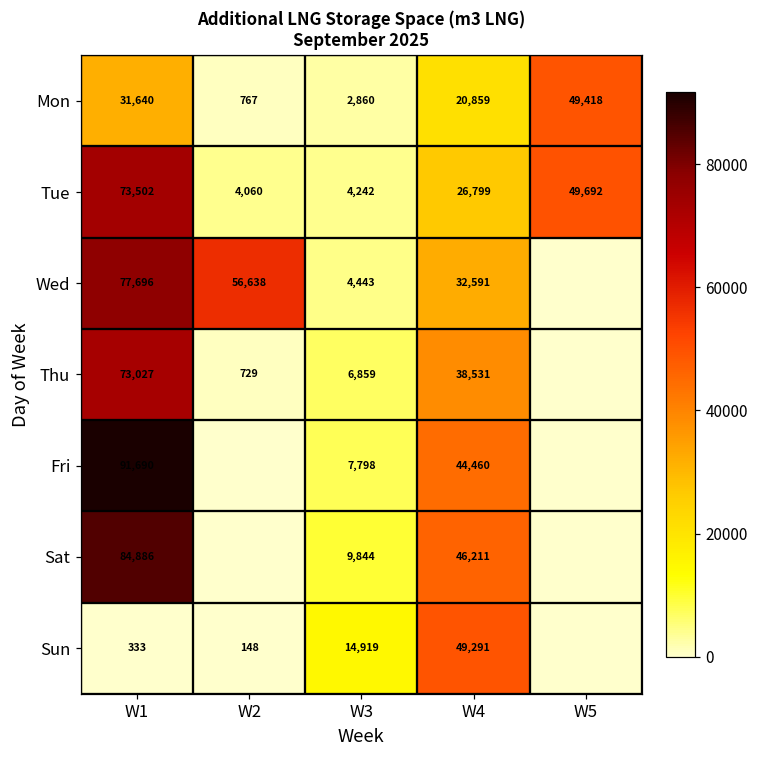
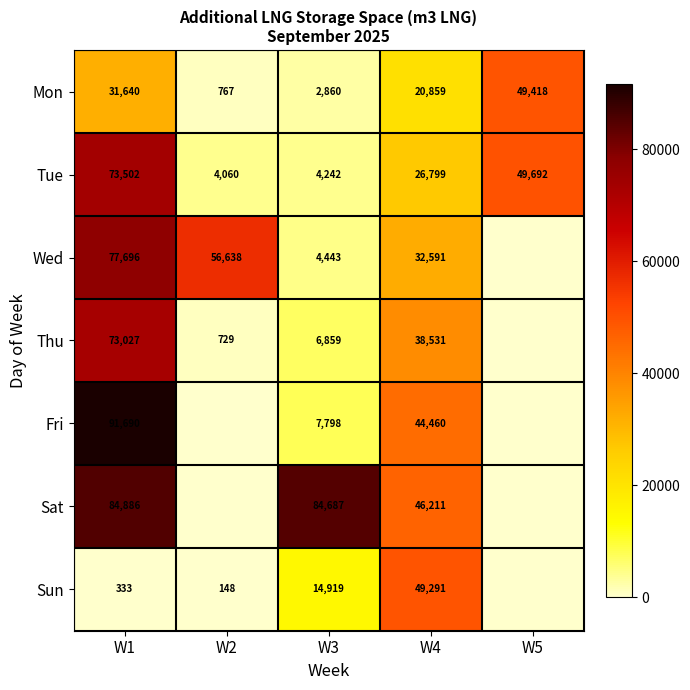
  {
    "Mon": {
      "W1": "31,640",
      "W2": "767",
      "W3": "2,860",
      "W4": "20,859",
      "W5": "49,418"
    },
    "Tue": {
      "W1": "73,502",
      "W2": "4,060",
      "W3": "4,242",
      "W4": "26,799",
      "W5": "49,692"
    },
    "Wed": {
      "W1": "77,696",
      "W2": "56,638",
      "W3": "4,443",
      "W4": "32,591"
    },
    "Thu": {
      "W1": "73,027",
      "W2": "729",
      "W3": "6,859",
      "W4": "38,531"
    },
    "Fri": {
      "W3": "7,798",
      "W4": "44,460"
    },
    "Sat": {
      "W1": "84,886",
-     "W3": "9,844",
+     "W3": "84,687",
      "W4": "46,211"
    },
    "Sun": {
      "W1": "333",
      "W2": "148",
      "W3": "14,919",
      "W4": "49,291"
    }
  }
